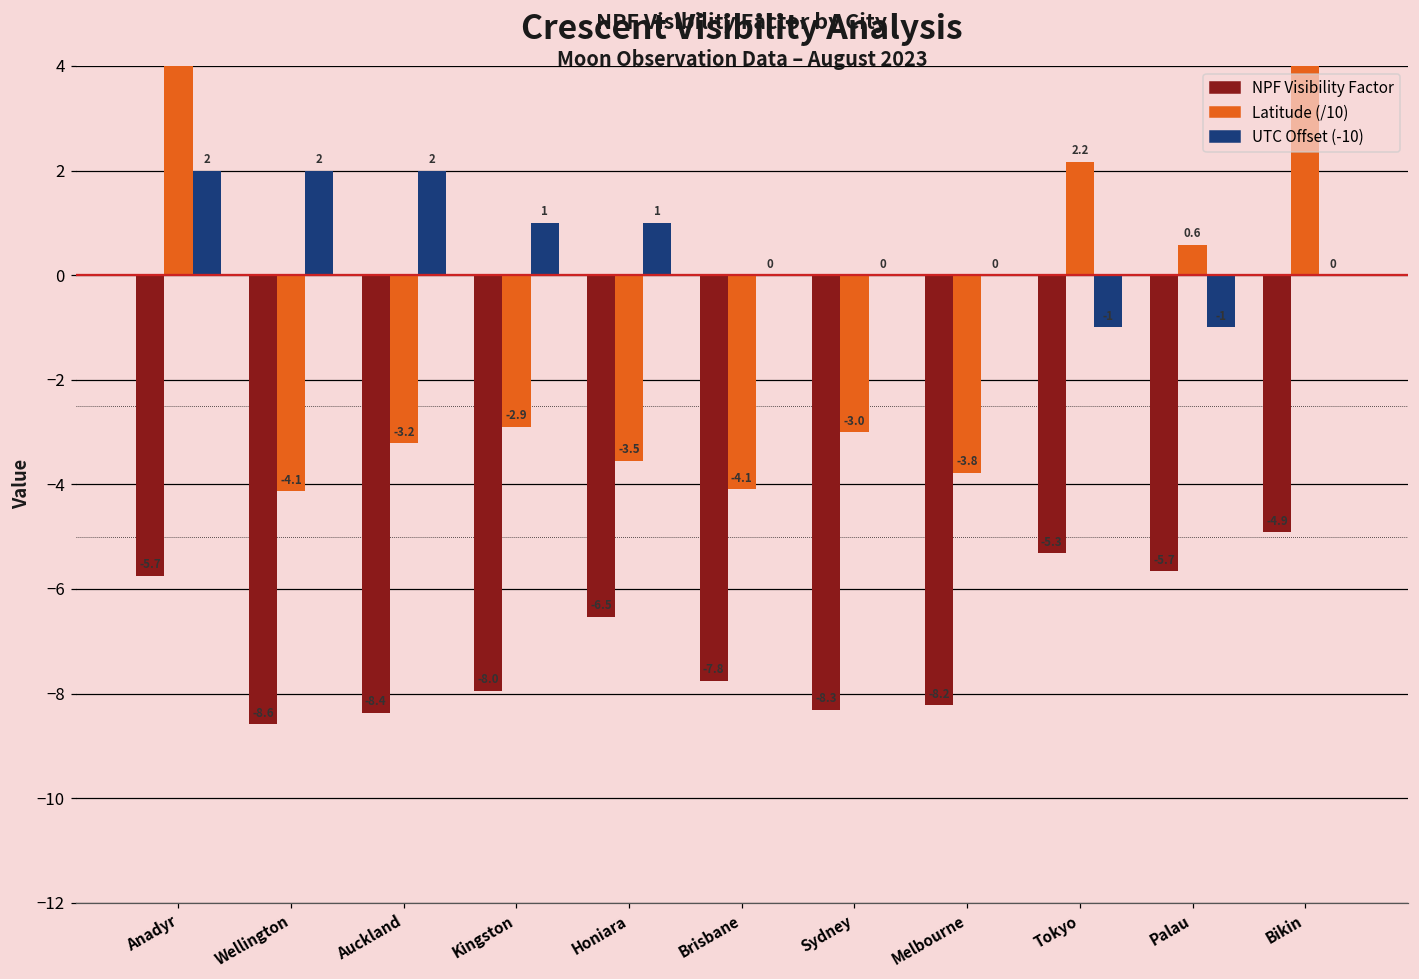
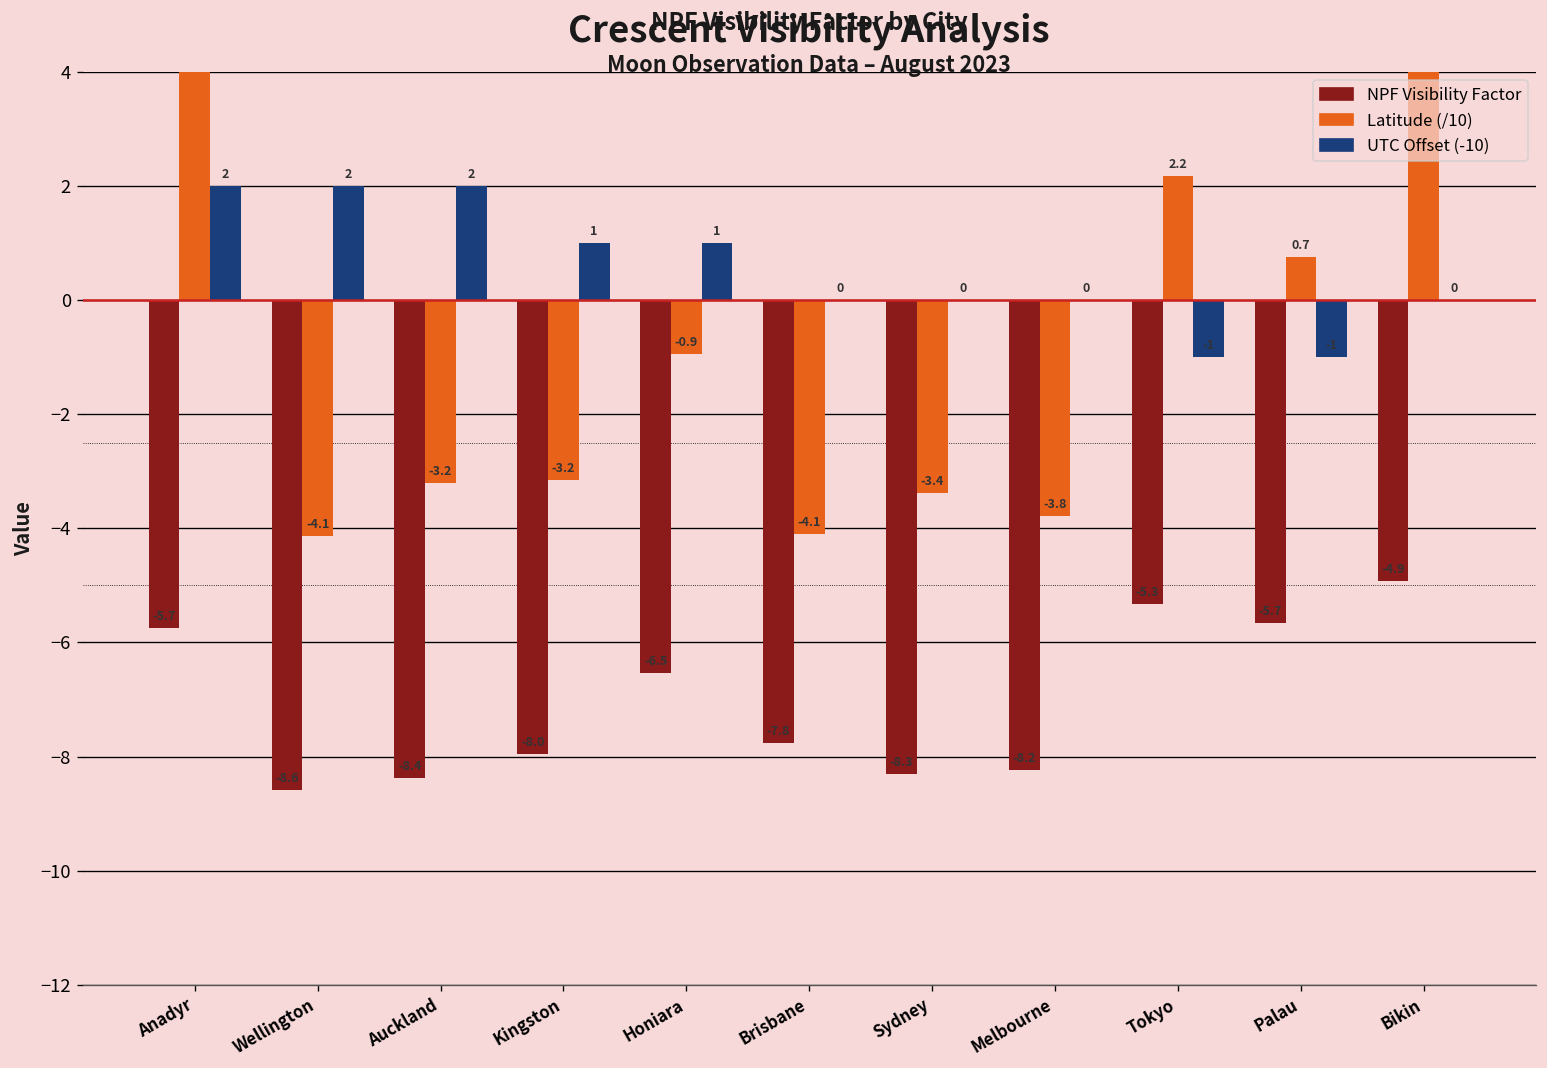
  {
    "Latitude (/10)": {
      "Wellington": -4.1,
      "Auckland": -3.2,
-     "Kingston": -2.9,
-     "Honiara": -3.5,
+     "Kingston": -3.2,
+     "Honiara": -0.9,
      "Brisbane": -4.1,
-     "Sydney": -3.0,
+     "Sydney": -3.4,
      "Melbourne": -3.8,
      "Tokyo": 2.2,
-     "Palau": 0.6
+     "Palau": 0.7
    },
    "UTC Offset (-10)": {
      "Anadyr": 2,
      "Wellington": 2,
      "Auckland": 2,
      "Kingston": 1,
      "Honiara": 1,
      "Brisbane": 0,
      "Sydney": 0,
      "Melbourne": 0,
      "Tokyo": -1,
      "Palau": -1,
      "Bikin": 0
    }
  }
